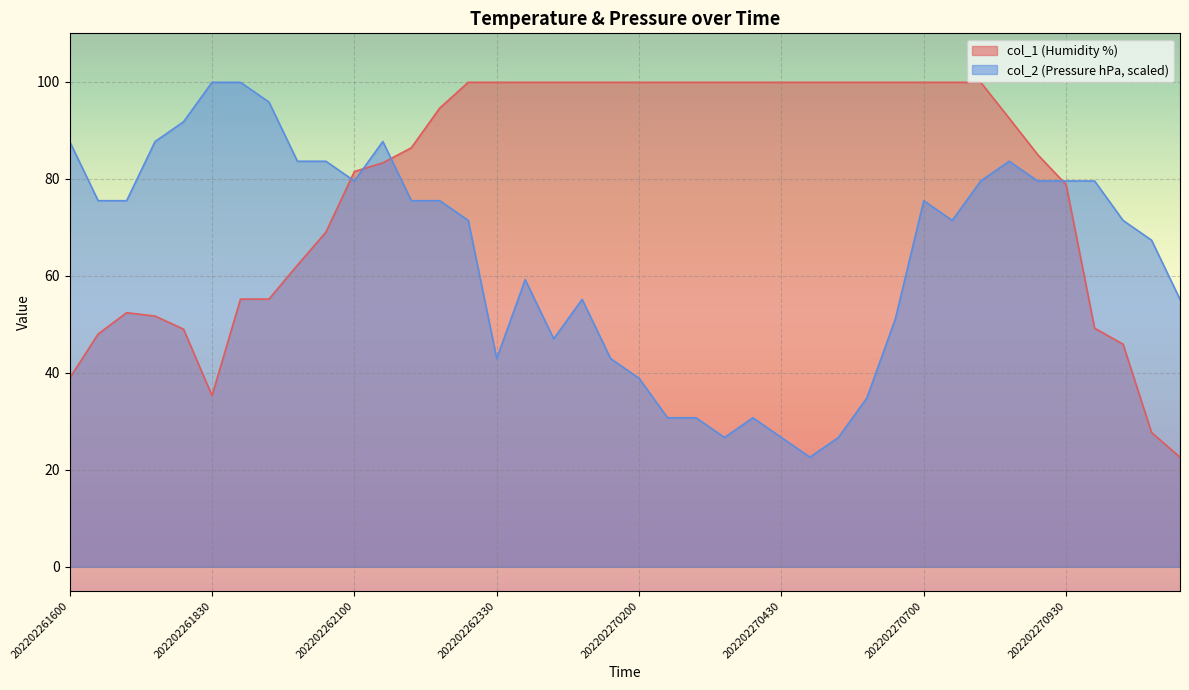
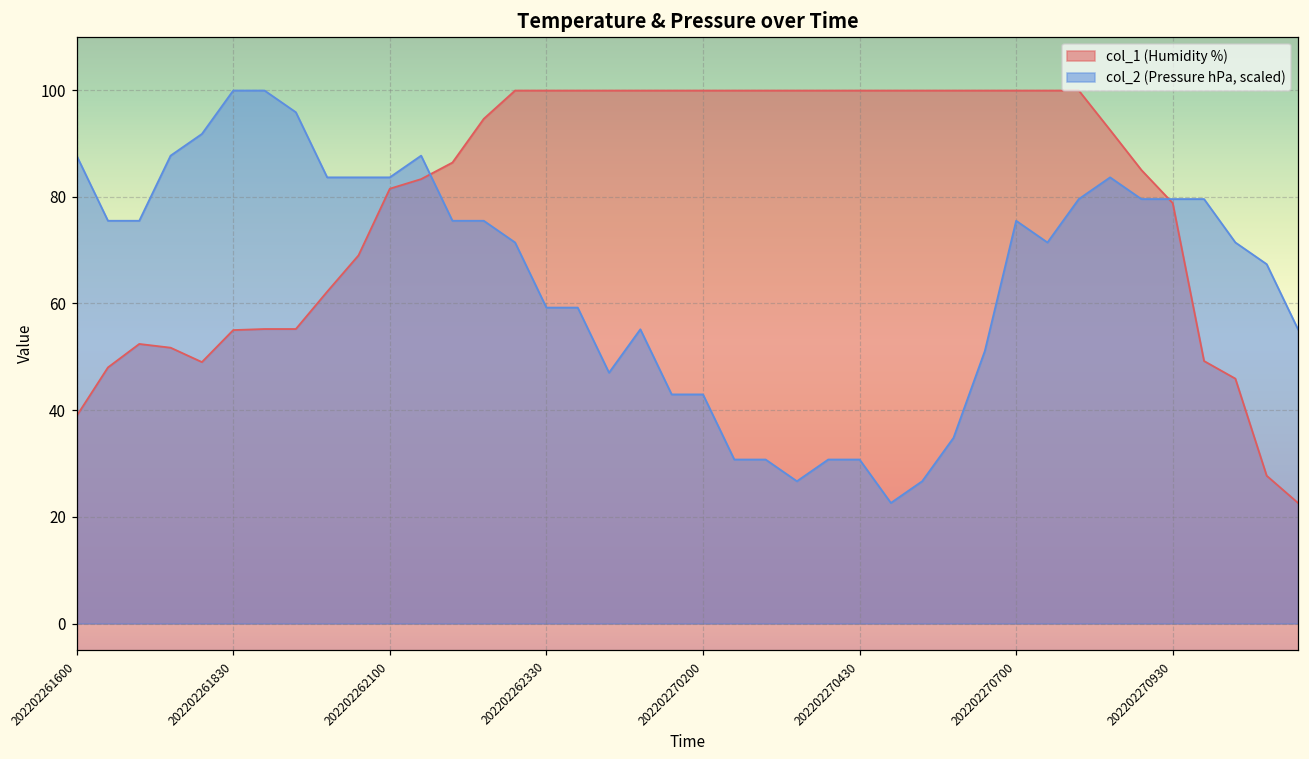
  {
    "col_1 (Humidity %)": {
      "202202261600": 39,
-     "202202261830": 35,
+     "202202261830": 55,
      "202202262100": 82,
      "202202262330": 100,
      "202202270200": 100,
      "202202270430": 100,
      "202202270700": 100,
      "202202270930": 79
    },
    "col_2 (Pressure hPa, scaled)": {
      "202202261600": 88,
      "202202261830": 100,
-     "202202262100": 80,
-     "202202262330": 43,
-     "202202270200": 39,
-     "202202270430": 27,
+     "202202262100": 84,
+     "202202262330": 59,
+     "202202270200": 43,
+     "202202270430": 31,
      "202202270700": 75,
      "202202270930": 80
    }
  }
